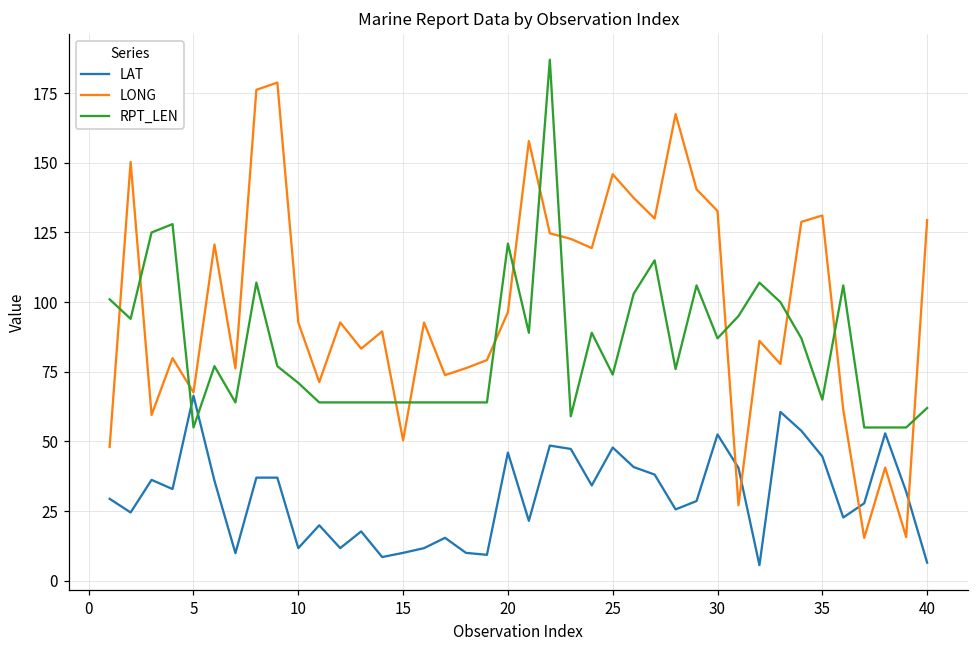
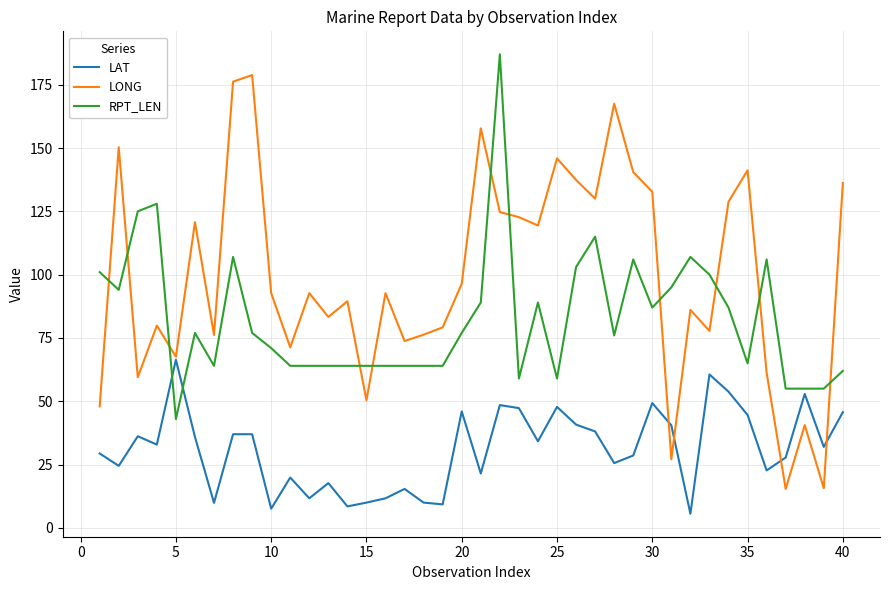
  {
    "LAT": {
      "5": 66,
-     "10": 12,
+     "10": 8,
      "15": 10,
      "20": 46,
      "25": 48,
-     "30": 53,
+     "30": 49,
      "35": 45,
-     "40": 7
+     "40": 46
    },
    "LONG": {
      "5": 68,
      "10": 93,
      "15": 50,
      "20": 96,
      "25": 146,
      "30": 133,
-     "35": 131,
-     "40": 129
+     "35": 141,
+     "40": 136
    },
    "RPT_LEN": {
-     "5": 55,
+     "5": 43,
      "10": 71,
      "15": 64,
-     "20": 121,
-     "25": 74,
+     "20": 77,
+     "25": 59,
      "30": 87,
      "35": 65,
      "40": 62
    }
  }
